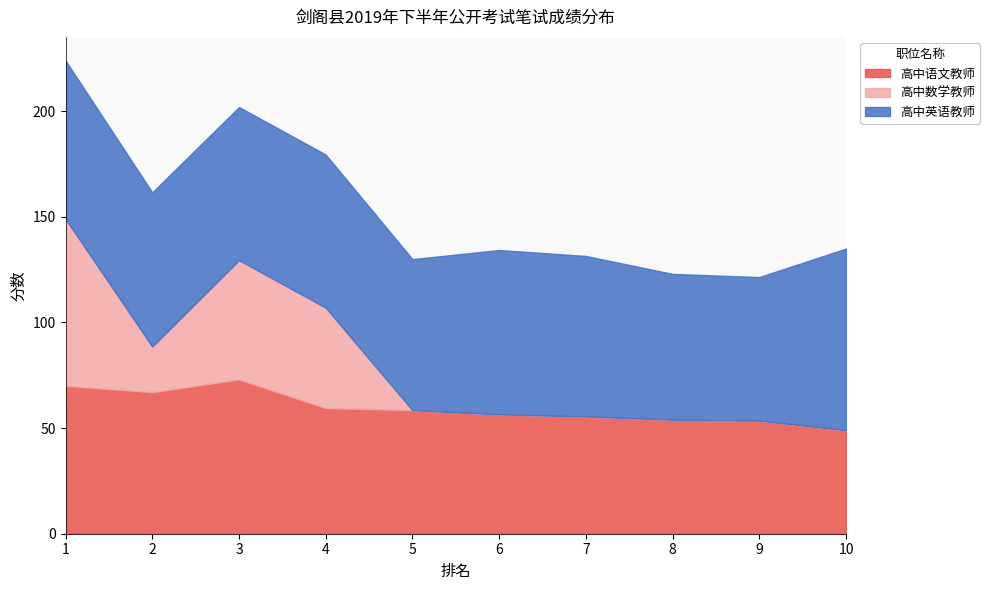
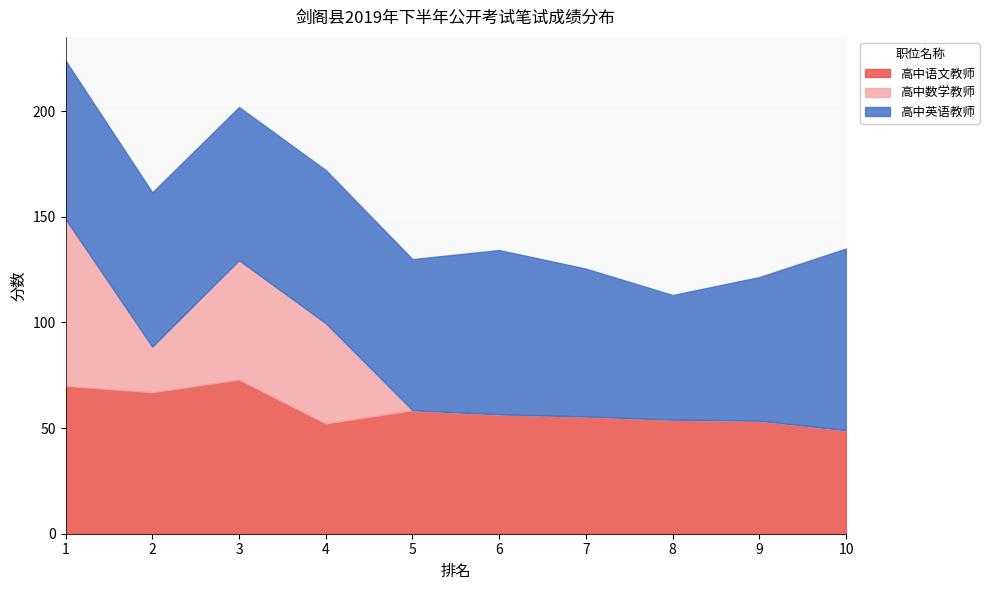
  {
    "高中语文教师": {
      "1": 70,
      "2": 67,
      "3": 73,
-     "4": 60
+     "4": 52
    },
    "高中数学教师": {
      "1": 79,
      "2": 22,
      "3": 57,
      "4": 48
    },
    "高中英语教师": {
      "1": 75,
      "2": 73,
      "3": 73,
      "4": 73,
      "5": 72,
      "6": 78,
-     "7": 76,
-     "8": 69,
+     "7": 70,
+     "8": 59,
      "9": 68,
      "10": 86
    }
  }
